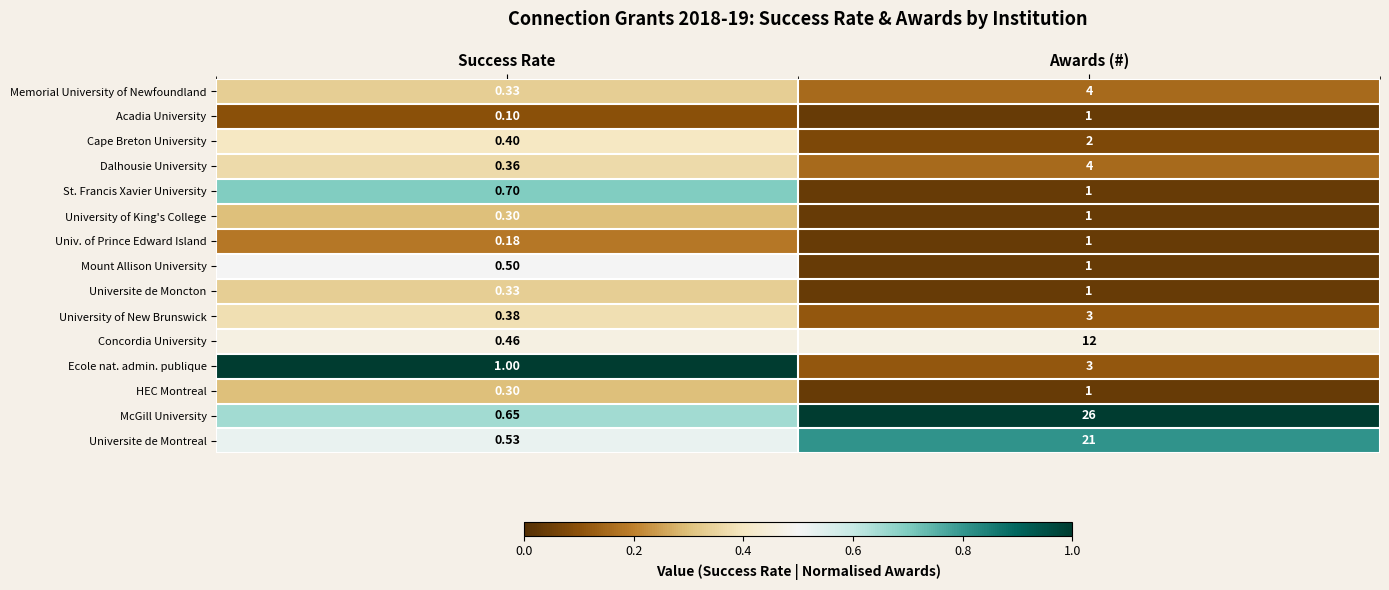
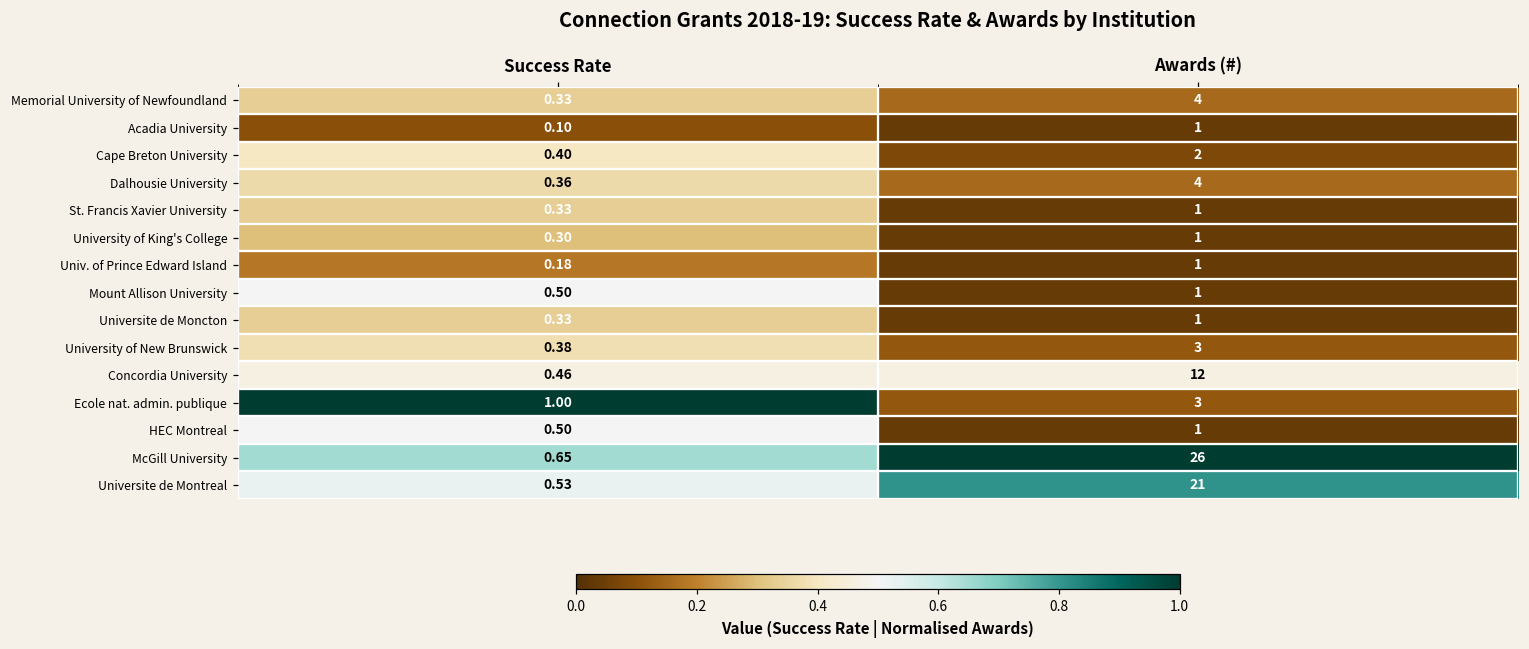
  {
    "Memorial University of Newfoundland": {
      "Success Rate": 0.33,
      "Awards (#)": 4
    },
    "Acadia University": {
      "Success Rate": 0.10,
      "Awards (#)": 1
    },
    "Cape Breton University": {
      "Success Rate": 0.40,
      "Awards (#)": 2
    },
    "Dalhousie University": {
      "Success Rate": 0.36,
      "Awards (#)": 4
    },
    "St. Francis Xavier University": {
-     "Success Rate": 0.70,
+     "Success Rate": 0.33,
      "Awards (#)": 1
    },
    "University of King's College": {
      "Success Rate": 0.30,
      "Awards (#)": 1
    },
    "Univ. of Prince Edward Island": {
      "Success Rate": 0.18,
      "Awards (#)": 1
    },
    "Mount Allison University": {
      "Success Rate": 0.50,
      "Awards (#)": 1
    },
    "Universite de Moncton": {
      "Success Rate": 0.33,
      "Awards (#)": 1
    },
    "University of New Brunswick": {
      "Success Rate": 0.38,
      "Awards (#)": 3
    },
    "Concordia University": {
      "Success Rate": 0.46,
      "Awards (#)": 12
    },
    "Ecole nat. admin. publique": {
      "Success Rate": 1.00,
      "Awards (#)": 3
    },
    "HEC Montreal": {
-     "Success Rate": 0.30,
+     "Success Rate": 0.50,
      "Awards (#)": 1
    },
    "McGill University": {
      "Success Rate": 0.65,
      "Awards (#)": 26
    },
    "Universite de Montreal": {
      "Success Rate": 0.53,
      "Awards (#)": 21
    }
  }
